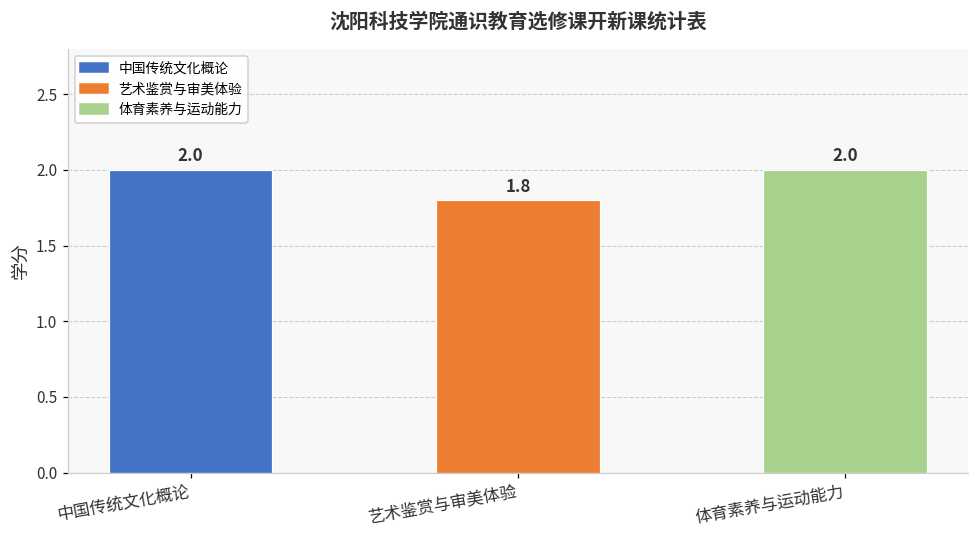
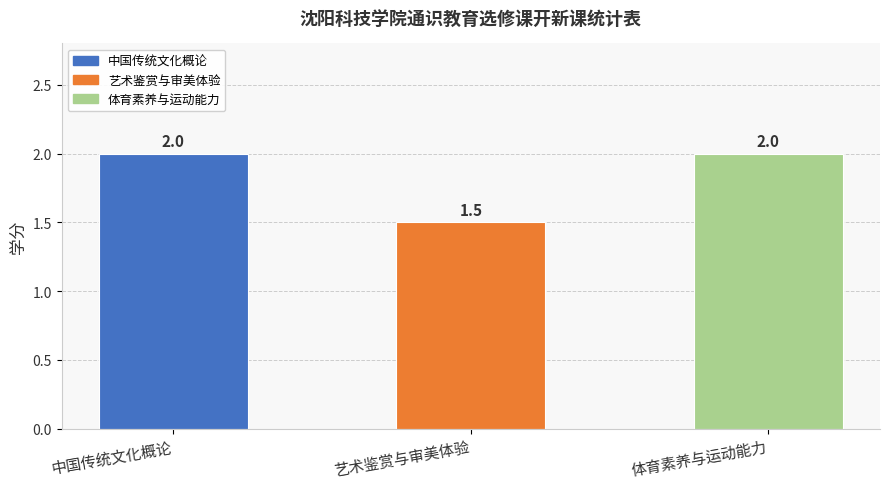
  {
    "中国传统文化概论": 2.0,
-   "艺术鉴赏与审美体验": 1.8,
+   "艺术鉴赏与审美体验": 1.5,
    "体育素养与运动能力": 2.0
  }
